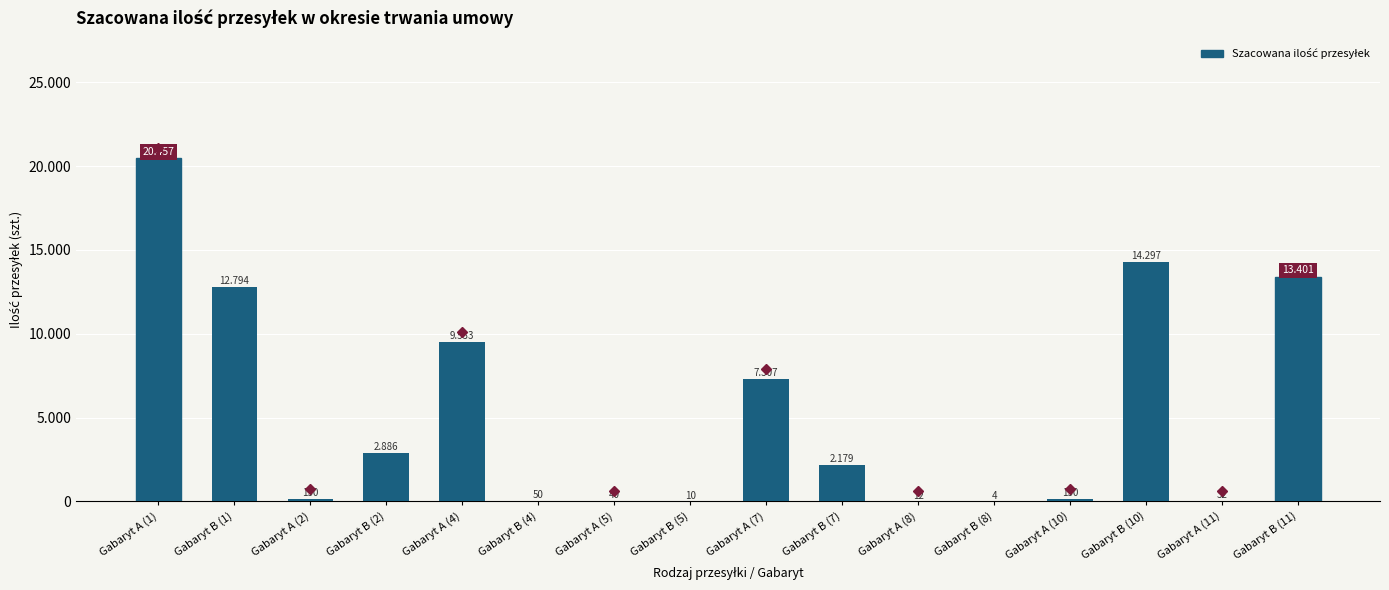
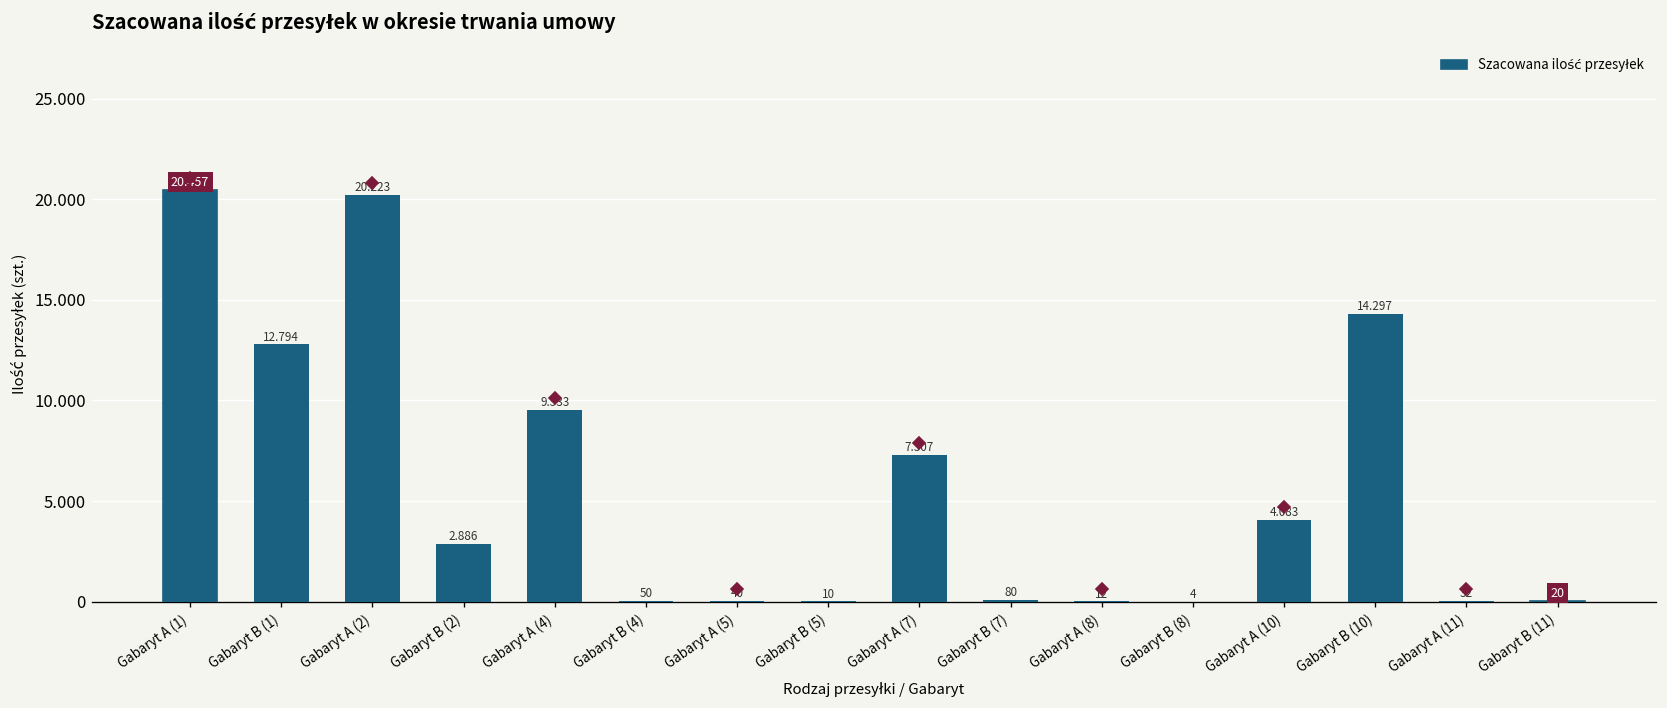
  {
    "Szacowana ilość przesyłek": {
-     "Gabaryt A (2)": 150,
+     "Gabaryt A (2)": 20.223,
      "Gabaryt B (4)": 50,
      "Gabaryt B (5)": 10,
-     "Gabaryt B (7)": 2.179,
+     "Gabaryt B (7)": 80,
      "Gabaryt B (8)": 4,
-     "Gabaryt A (10)": 150,
-     "Gabaryt B (11)": 13.401
+     "Gabaryt A (10)": 4.083,
+     "Gabaryt B (11)": 20
    }
  }
